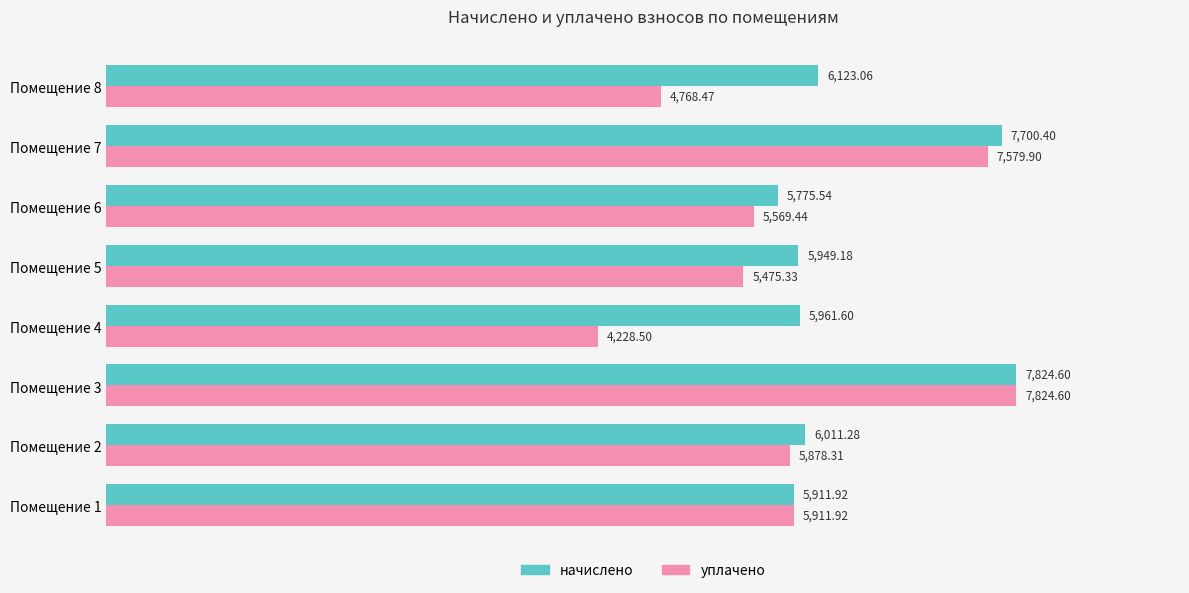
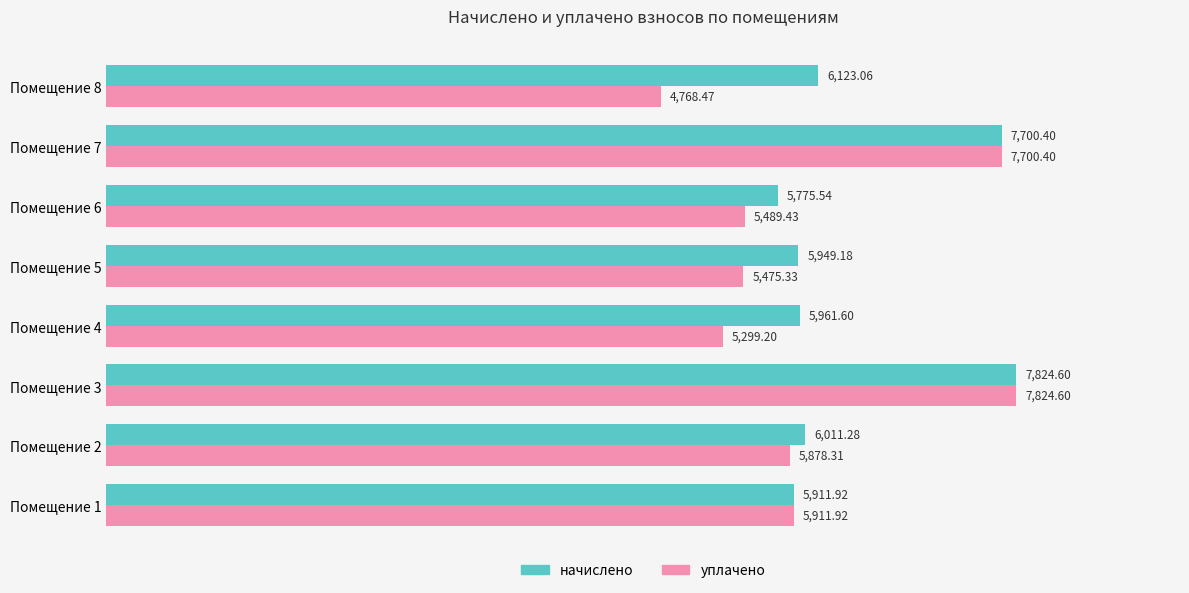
  {
    "начислено": {
      "Помещение 8": "6,123.06",
      "Помещение 7": "7,700.40",
      "Помещение 6": "5,775.54",
      "Помещение 5": "5,949.18",
      "Помещение 4": "5,961.60",
      "Помещение 3": "7,824.60",
      "Помещение 2": "6,011.28",
      "Помещение 1": "5,911.92"
    },
    "уплачено": {
      "Помещение 8": "4,768.47",
-     "Помещение 7": "7,579.90",
-     "Помещение 6": "5,569.44",
+     "Помещение 7": "7,700.40",
+     "Помещение 6": "5,489.43",
      "Помещение 5": "5,475.33",
-     "Помещение 4": "4,228.50",
+     "Помещение 4": "5,299.20",
      "Помещение 3": "7,824.60",
      "Помещение 2": "5,878.31",
      "Помещение 1": "5,911.92"
    }
  }
